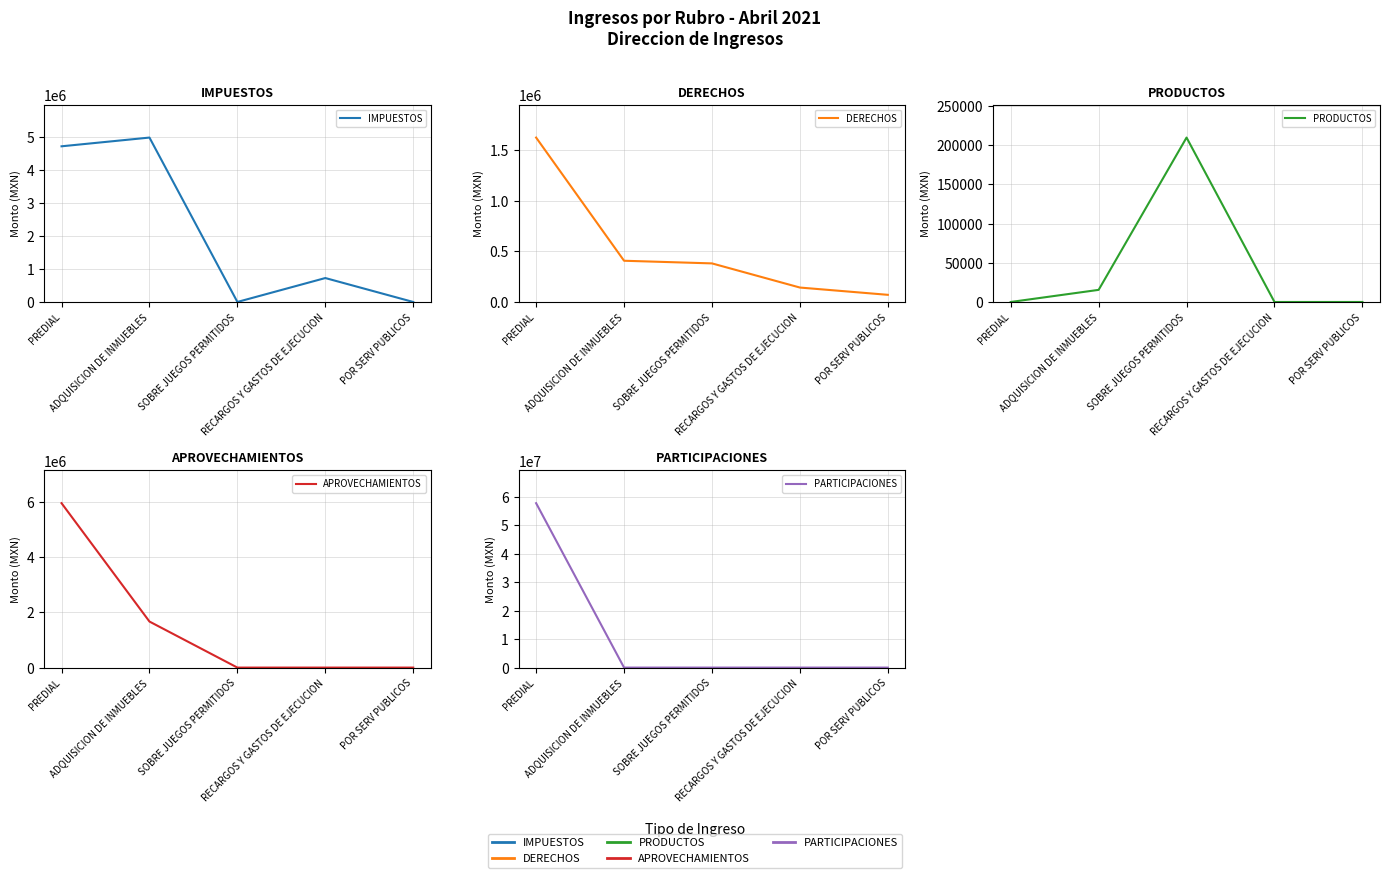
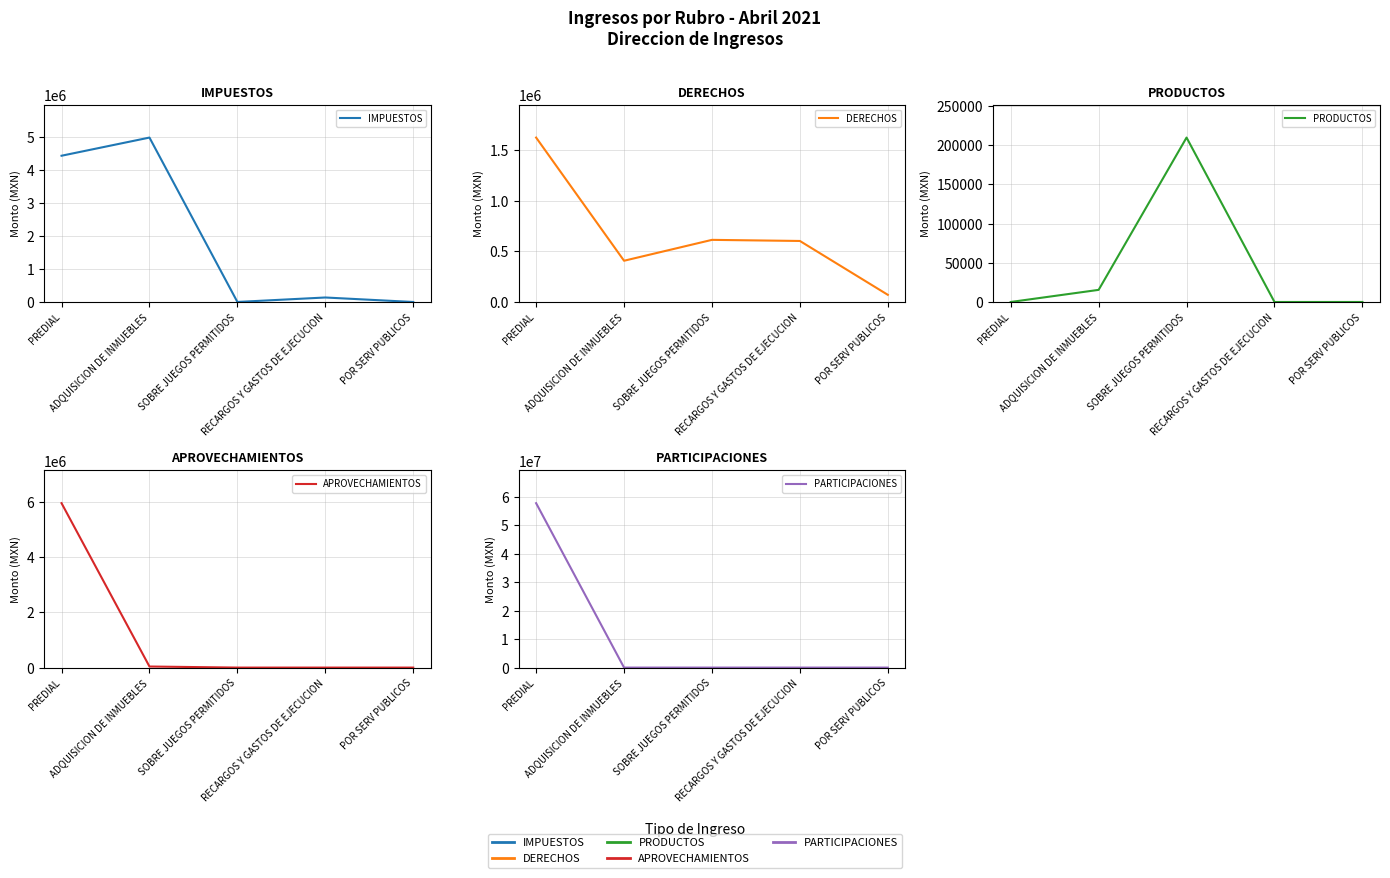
  {
    "IMPUESTOS": {
-     "PREDIAL": 4700000,
+     "PREDIAL": 4400000,
      "ADQUISICION DE INMUEBLES": 5000000,
      "SOBRE JUEGOS PERMITIDOS": 0,
-     "RECARGOS Y GASTOS DE EJECUCION": 700000,
+     "RECARGOS Y GASTOS DE EJECUCION": 100000,
      "POR SERV PUBLICOS": 0
    },
    "DERECHOS": {
      "PREDIAL": 1620000,
      "ADQUISICION DE INMUEBLES": 410000,
-     "SOBRE JUEGOS PERMITIDOS": 380000,
-     "RECARGOS Y GASTOS DE EJECUCION": 140000,
+     "SOBRE JUEGOS PERMITIDOS": 610000,
+     "RECARGOS Y GASTOS DE EJECUCION": 600000,
      "POR SERV PUBLICOS": 70000
    },
    "PRODUCTOS": {
      "PREDIAL": 0,
      "ADQUISICION DE INMUEBLES": 20000,
      "SOBRE JUEGOS PERMITIDOS": 210000,
      "RECARGOS Y GASTOS DE EJECUCION": 0,
      "POR SERV PUBLICOS": 0
    },
    "APROVECHAMIENTOS": {
      "PREDIAL": 6000000,
-     "ADQUISICION DE INMUEBLES": 1700000,
+     "ADQUISICION DE INMUEBLES": 0,
      "SOBRE JUEGOS PERMITIDOS": 0,
      "RECARGOS Y GASTOS DE EJECUCION": 0,
      "POR SERV PUBLICOS": 0
    },
    "PARTICIPACIONES": {
      "PREDIAL": 58000000,
      "ADQUISICION DE INMUEBLES": 0,
      "SOBRE JUEGOS PERMITIDOS": 0,
      "RECARGOS Y GASTOS DE EJECUCION": 0,
      "POR SERV PUBLICOS": 0
    }
  }
